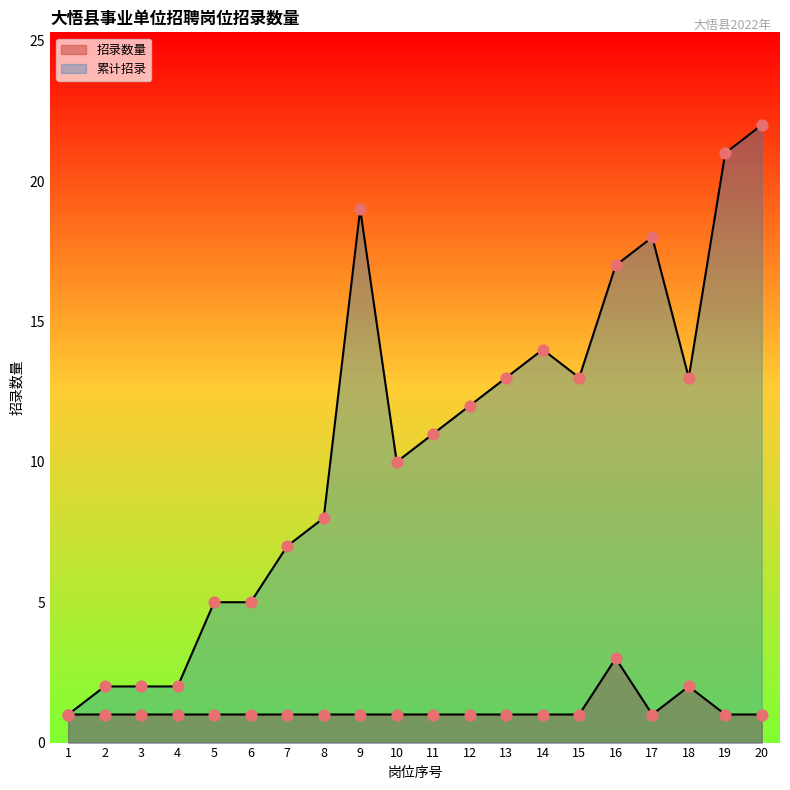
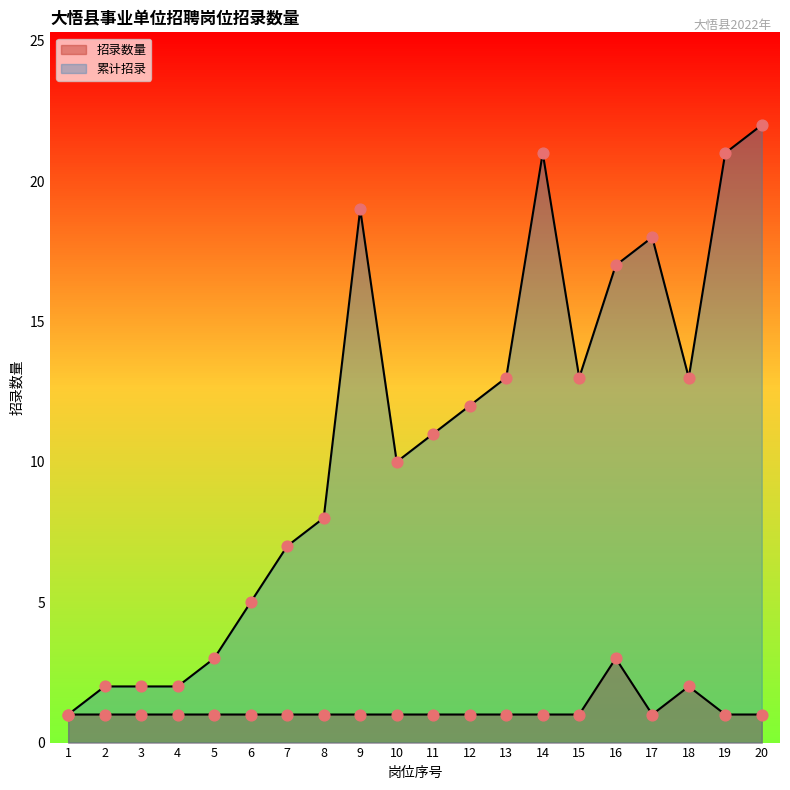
  {
    "招录数量": {
      "2": 1,
      "3": 1,
      "4": 1,
      "5": 1,
      "6": 1,
      "7": 1,
      "8": 1,
      "9": 1,
      "10": 1,
      "11": 1,
      "12": 1,
      "13": 1,
      "14": 1,
      "15": 1,
      "16": 3,
      "17": 1,
      "18": 2,
      "19": 1,
      "20": 1
    },
    "累计招录": {
      "2": 2,
      "3": 2,
      "4": 2,
-     "5": 5,
+     "5": 3,
      "6": 5,
      "7": 7,
      "8": 8,
      "9": 19,
      "10": 10,
      "11": 11,
      "12": 12,
      "13": 13,
-     "14": 14,
+     "14": 21,
      "15": 13,
      "16": 17,
      "17": 18,
      "18": 13,
      "19": 21,
      "20": 22
    }
  }
